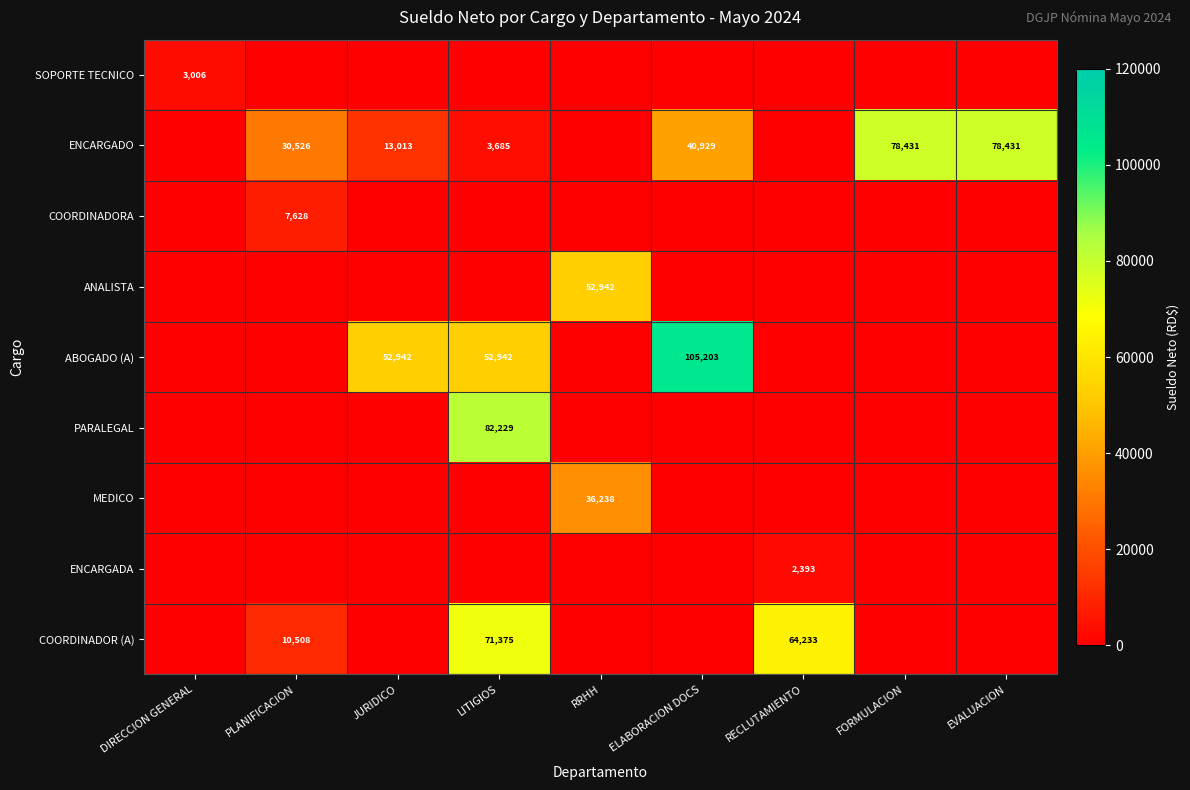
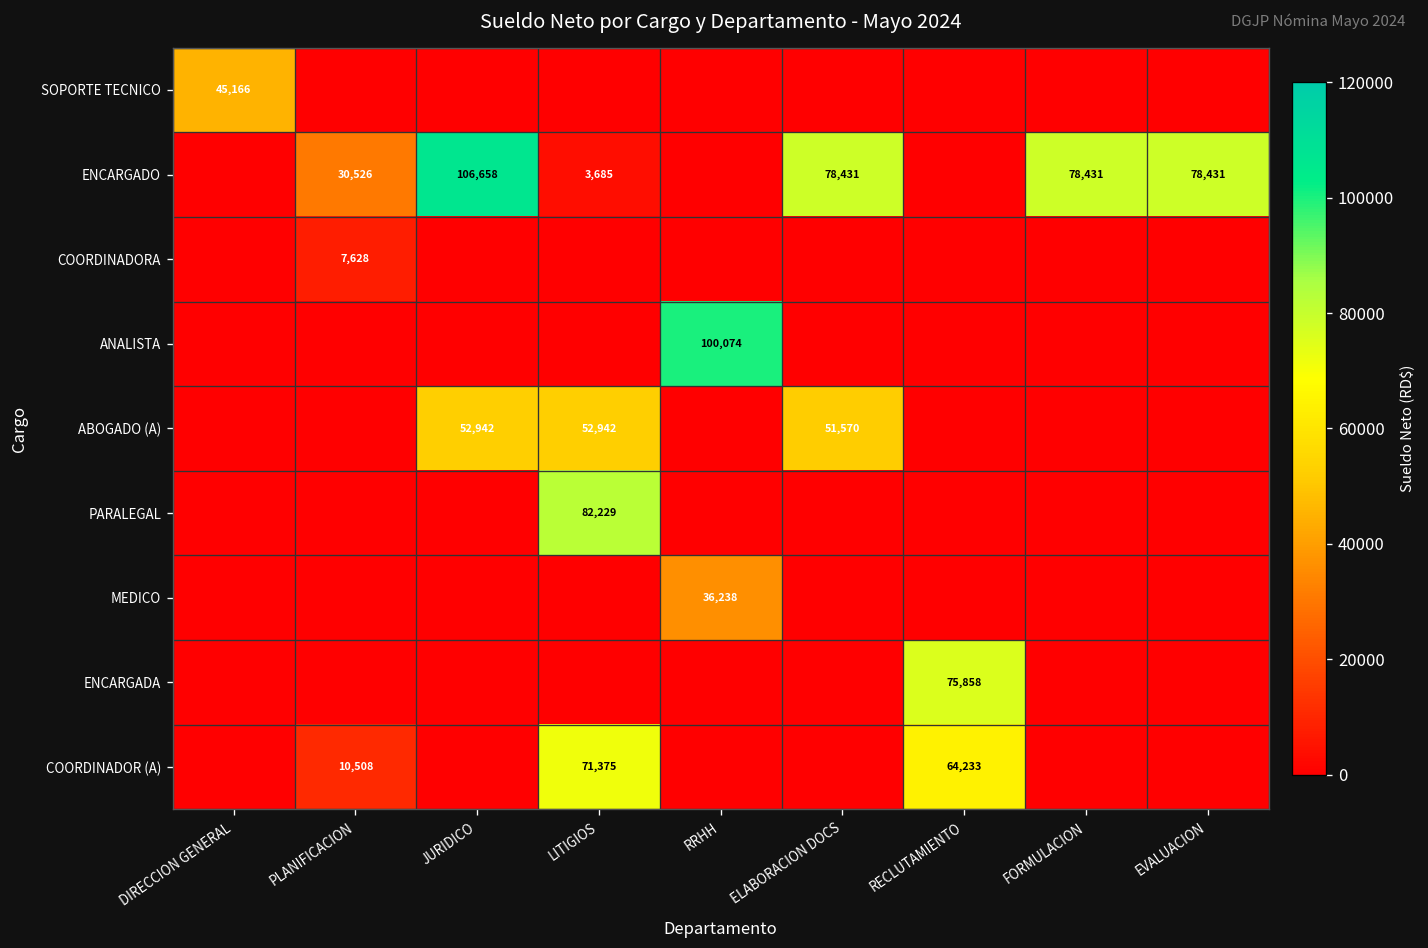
  {
    "SOPORTE TECNICO": {
-     "DIRECCION GENERAL": "3,006"
+     "DIRECCION GENERAL": "45,166"
    },
    "ENCARGADO": {
      "PLANIFICACION": "30,526",
-     "JURIDICO": "13,013",
+     "JURIDICO": "106,658",
      "LITIGIOS": "3,685",
-     "ELABORACION DOCS": "40,929",
+     "ELABORACION DOCS": "78,431",
      "FORMULACION": "78,431",
      "EVALUACION": "78,431"
    },
    "COORDINADORA": {
      "PLANIFICACION": "7,628"
    },
    "ANALISTA": {
-     "RRHH": "52,942"
+     "RRHH": "100,074"
    },
    "ABOGADO (A)": {
      "JURIDICO": "52,942",
      "LITIGIOS": "52,942",
-     "ELABORACION DOCS": "105,203"
+     "ELABORACION DOCS": "51,570"
    },
    "PARALEGAL": {
      "LITIGIOS": "82,229"
    },
    "MEDICO": {
      "RRHH": "36,238"
    },
    "ENCARGADA": {
-     "RECLUTAMIENTO": "2,393"
+     "RECLUTAMIENTO": "75,858"
    },
    "COORDINADOR (A)": {
      "PLANIFICACION": "10,508",
      "LITIGIOS": "71,375",
      "RECLUTAMIENTO": "64,233"
    }
  }
